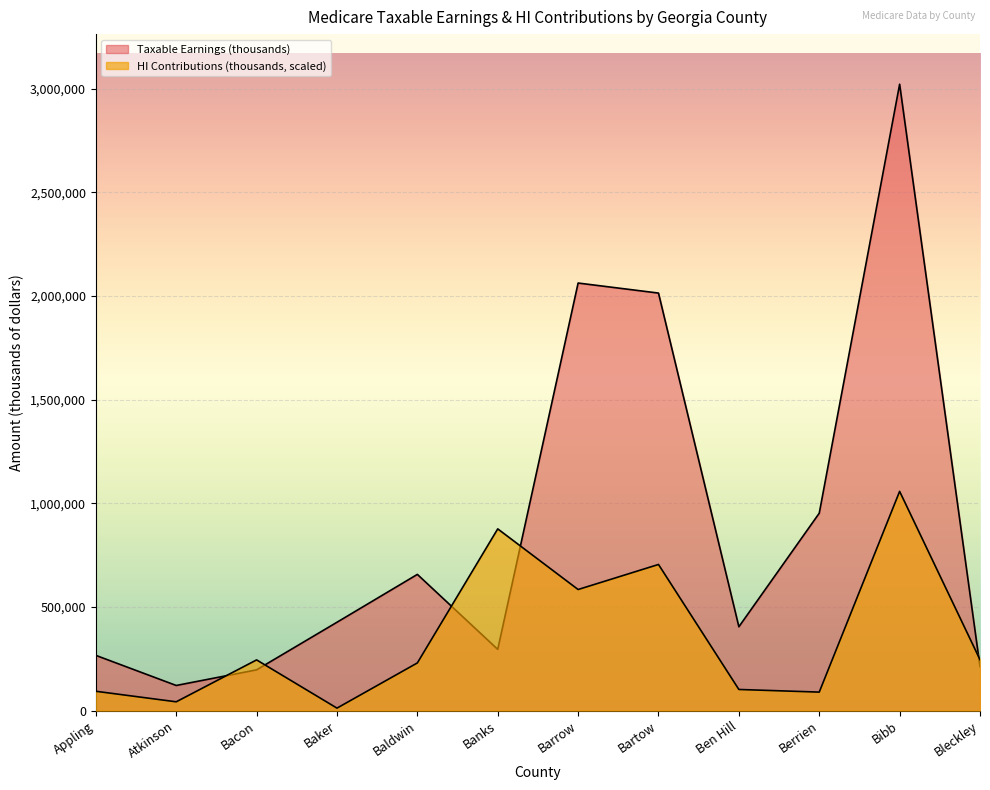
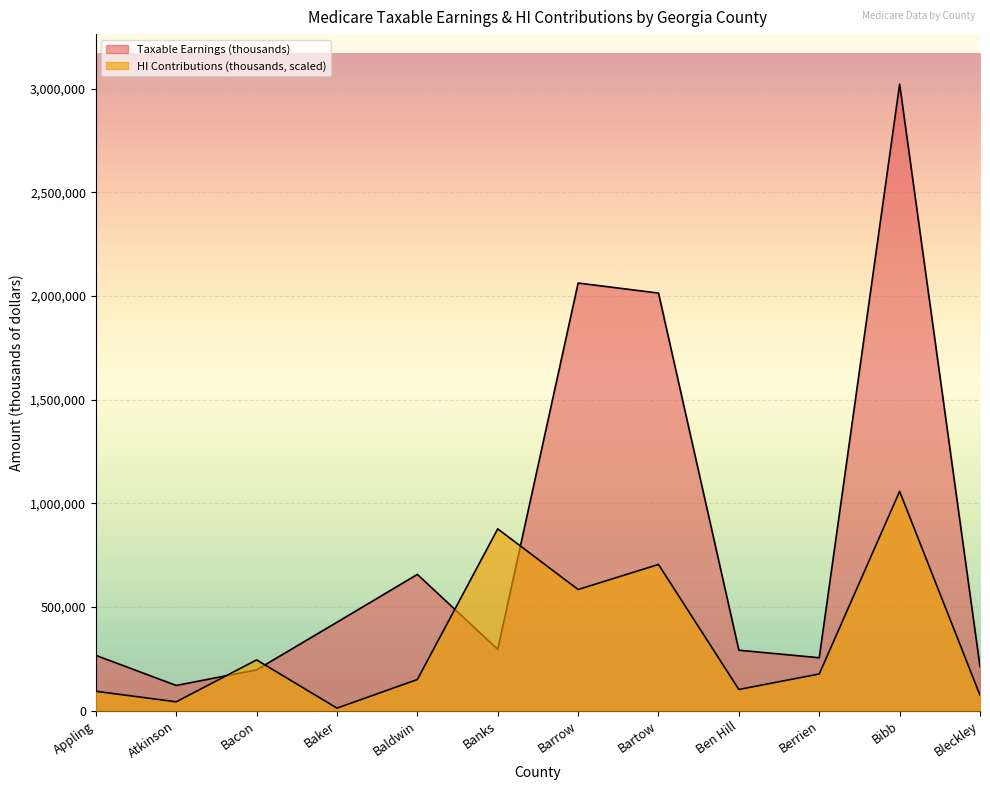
  {
    "Taxable Earnings (thousands)": {
      "Appling": "270,000",
      "Atkinson": "120,000",
      "Bacon": "200,000",
      "Baker": "430,000",
      "Baldwin": "660,000",
      "Banks": "300,000",
      "Barrow": "2,060,000",
      "Bartow": "2,010,000",
-     "Ben Hill": "400,000",
-     "Berrien": "950,000",
+     "Ben Hill": "290,000",
+     "Berrien": "250,000",
      "Bibb": "3,020,000",
      "Bleckley": "210,000"
    },
    "HI Contributions (thousands, scaled)": {
      "Appling": "90,000",
      "Atkinson": "40,000",
      "Bacon": "240,000",
      "Baker": "10,000",
-     "Baldwin": "230,000",
+     "Baldwin": "150,000",
      "Banks": "880,000",
      "Barrow": "580,000",
      "Bartow": "700,000",
      "Ben Hill": "100,000",
-     "Berrien": "90,000",
+     "Berrien": "180,000",
      "Bibb": "1,060,000",
-     "Bleckley": "250,000"
+     "Bleckley": "70,000"
    }
  }
